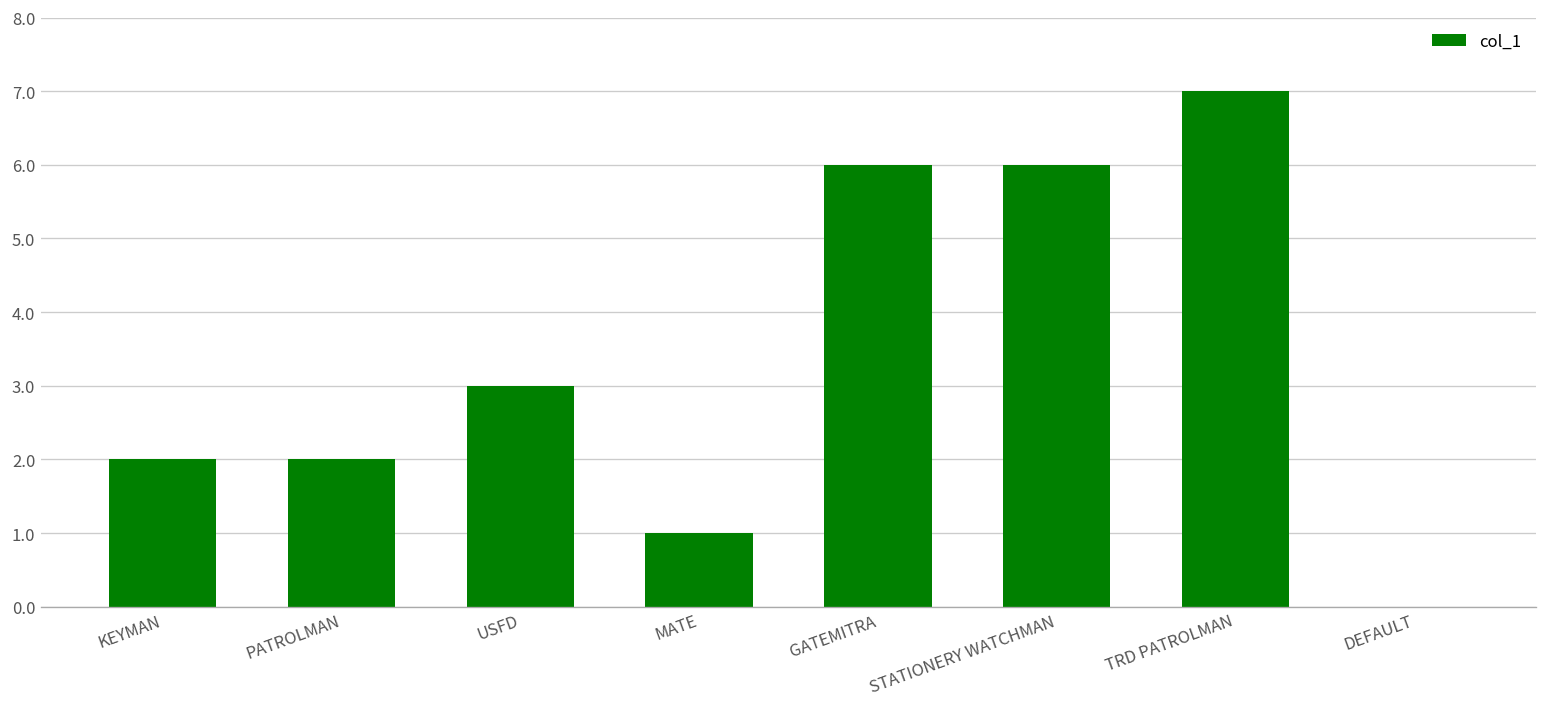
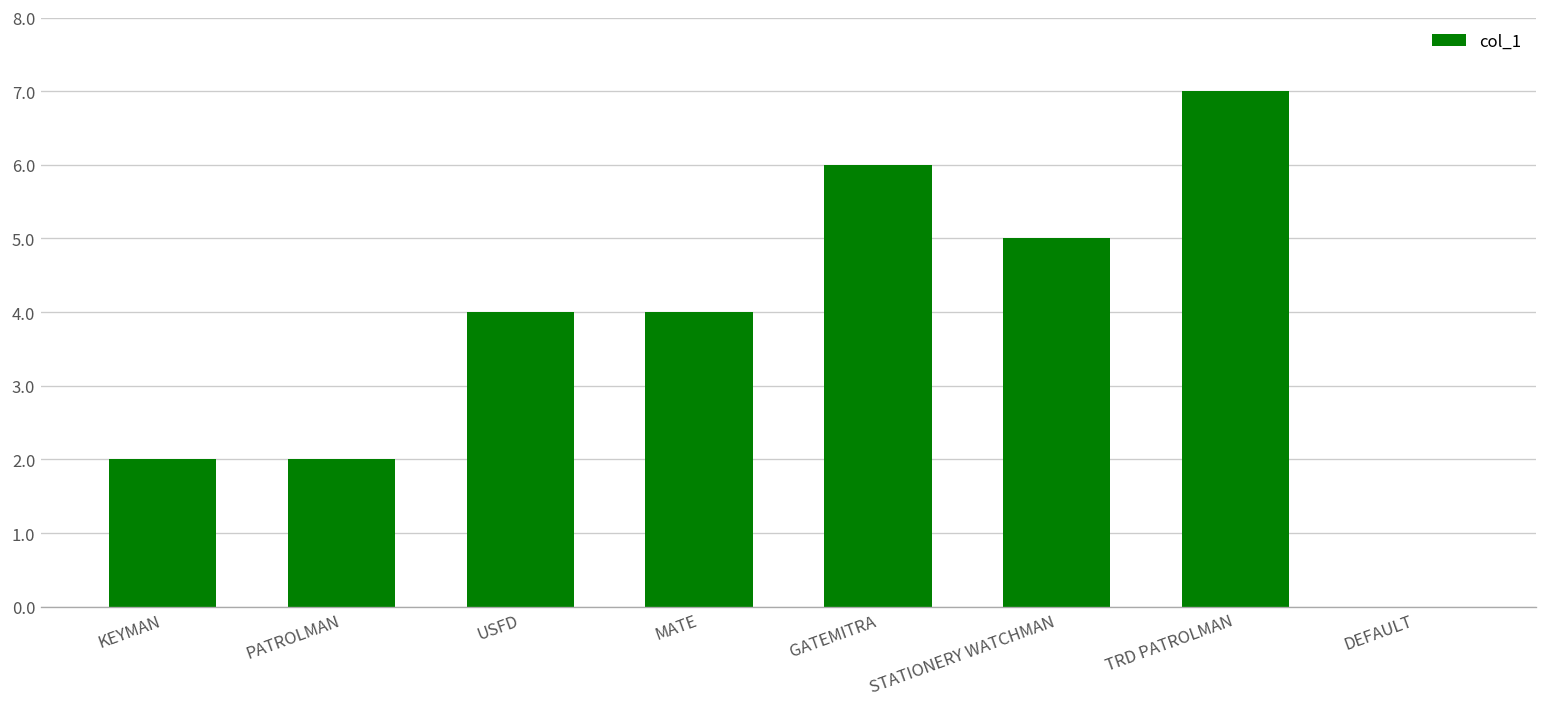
  {
    "KEYMAN": 2,
    "PATROLMAN": 2,
-   "USFD": 3,
-   "MATE": 1,
+   "USFD": 4,
+   "MATE": 4,
    "GATEMITRA": 6,
-   "STATIONERY WATCHMAN": 6,
+   "STATIONERY WATCHMAN": 5,
    "TRD PATROLMAN": 7,
    "DEFAULT": 0
  }
